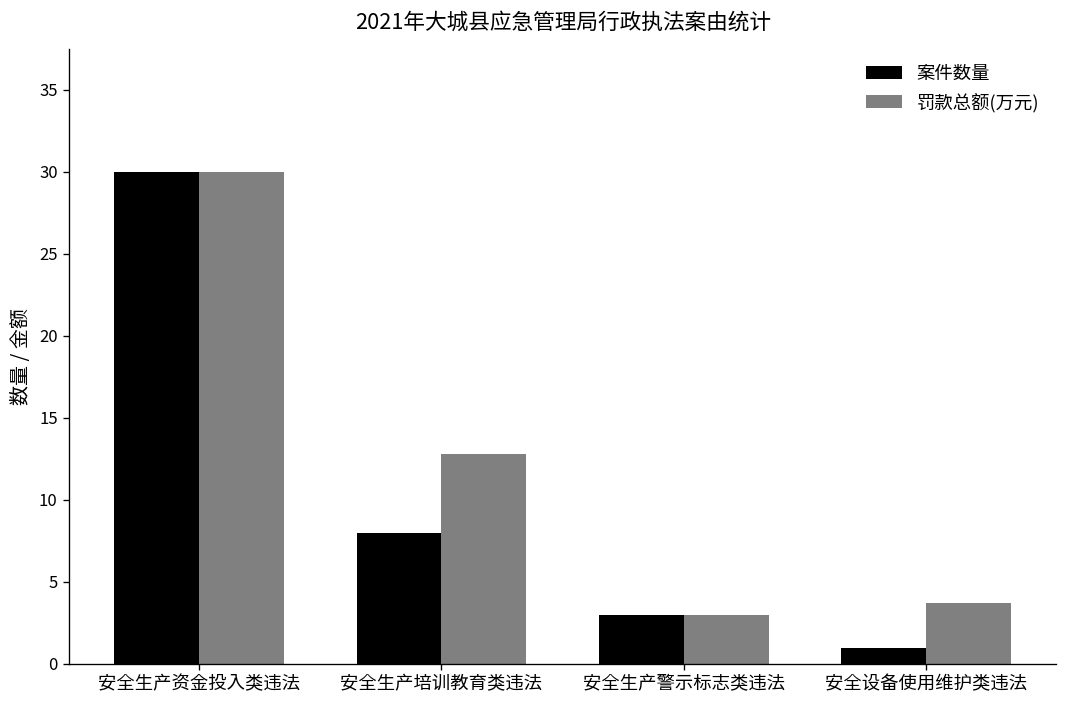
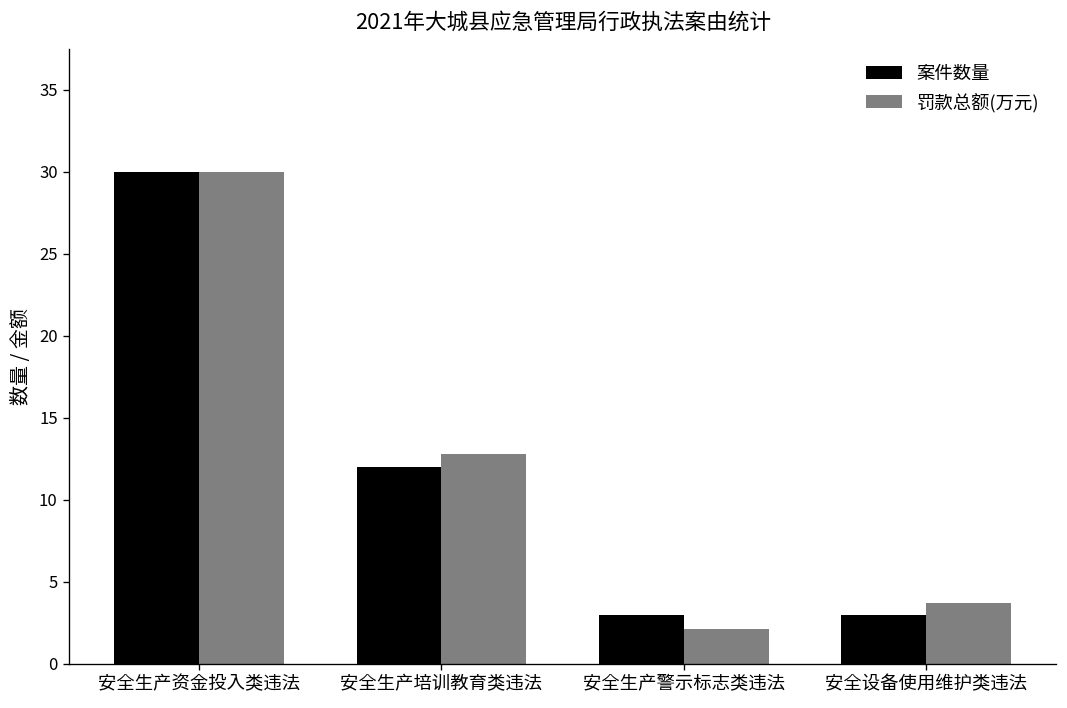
  {
    "案件数量": {
      "安全生产资金投入类违法": 30,
-     "安全生产培训教育类违法": 8,
+     "安全生产培训教育类违法": 12,
      "安全生产警示标志类违法": 3,
-     "安全设备使用维护类违法": 1
+     "安全设备使用维护类违法": 3
    },
    "罚款总额(万元)": {
      "安全生产资金投入类违法": 30.0,
      "安全生产培训教育类违法": 12.8,
-     "安全生产警示标志类违法": 3.0,
+     "安全生产警示标志类违法": 2.1,
      "安全设备使用维护类违法": 3.7
    }
  }
